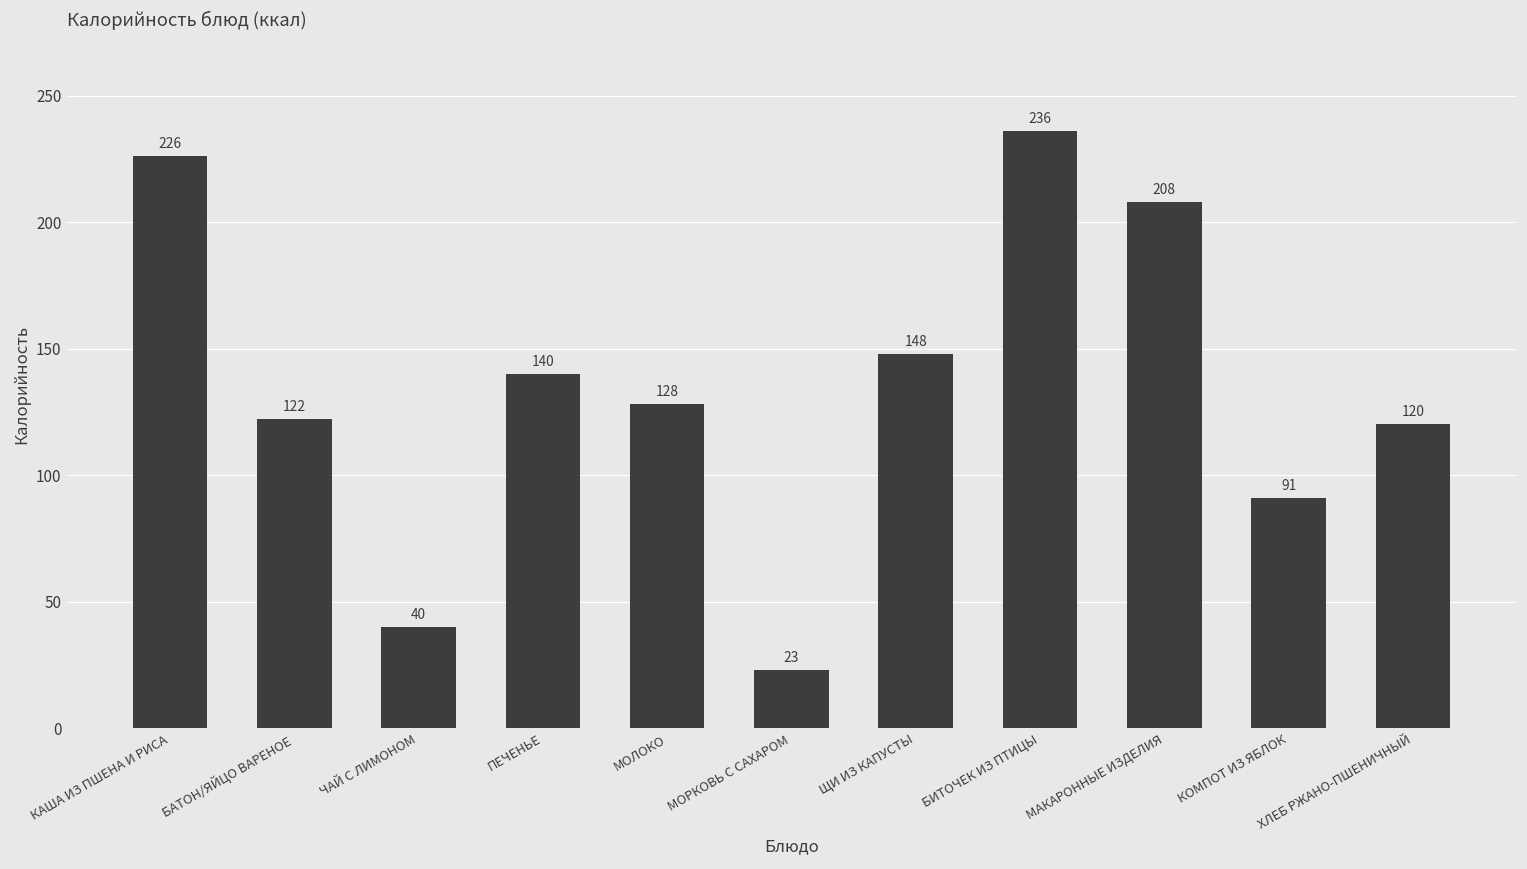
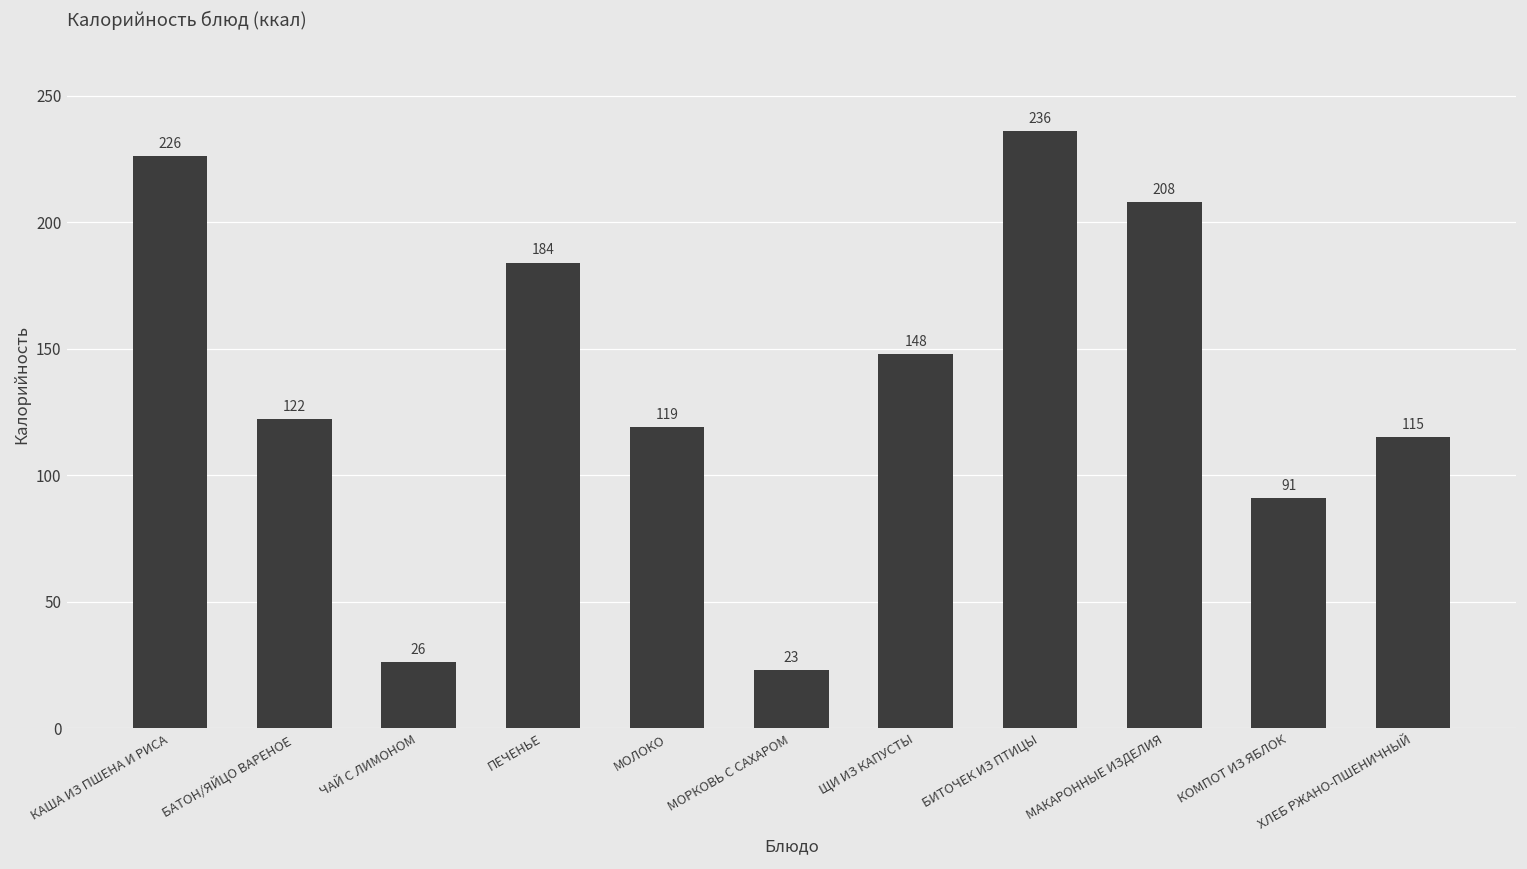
  {
    "КАША ИЗ ПШЕНА И РИСА": 226,
    "БАТОН/ЯЙЦО ВАРЕНОЕ": 122,
-   "ЧАЙ С ЛИМОНОМ": 40,
-   "ПЕЧЕНЬЕ": 140,
-   "МОЛОКО": 128,
+   "ЧАЙ С ЛИМОНОМ": 26,
+   "ПЕЧЕНЬЕ": 184,
+   "МОЛОКО": 119,
    "МОРКОВЬ С САХАРОМ": 23,
    "ЩИ ИЗ КАПУСТЫ": 148,
    "БИТОЧЕК ИЗ ПТИЦЫ": 236,
    "МАКАРОННЫЕ ИЗДЕЛИЯ": 208,
    "КОМПОТ ИЗ ЯБЛОК": 91,
-   "ХЛЕБ РЖАНО-ПШЕНИЧНЫЙ": 120
+   "ХЛЕБ РЖАНО-ПШЕНИЧНЫЙ": 115
  }
